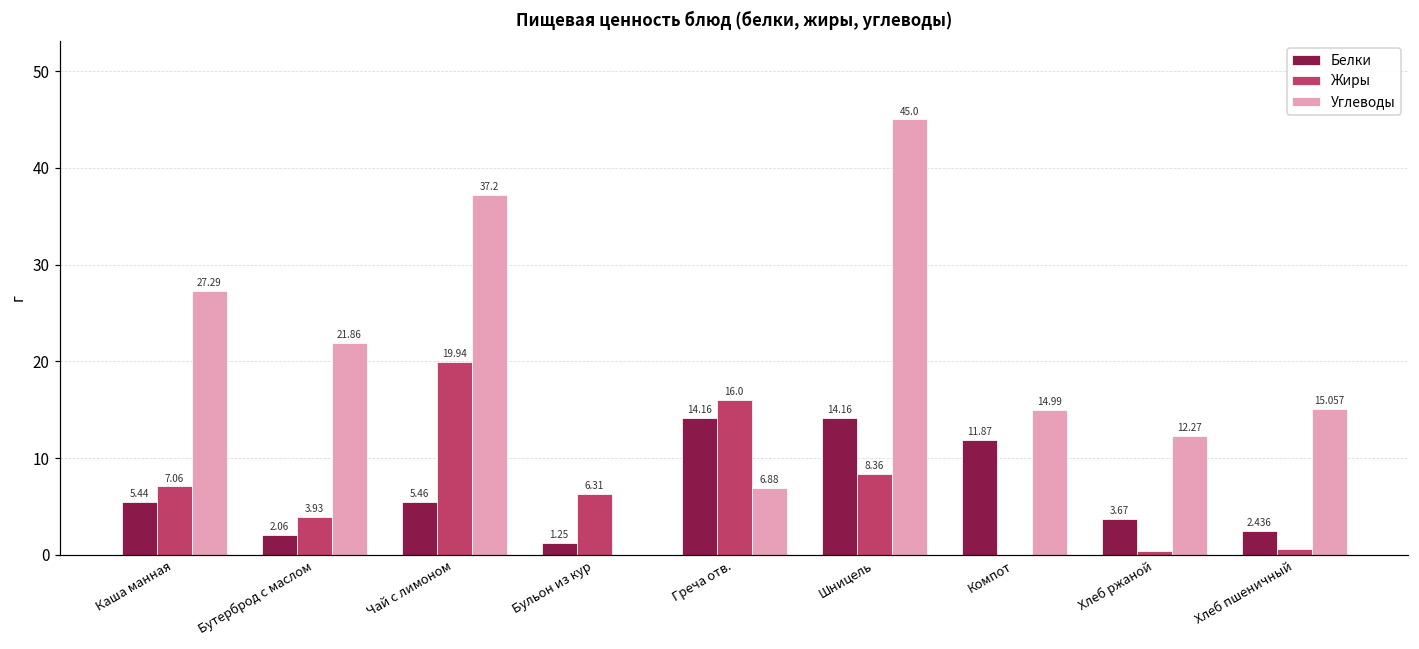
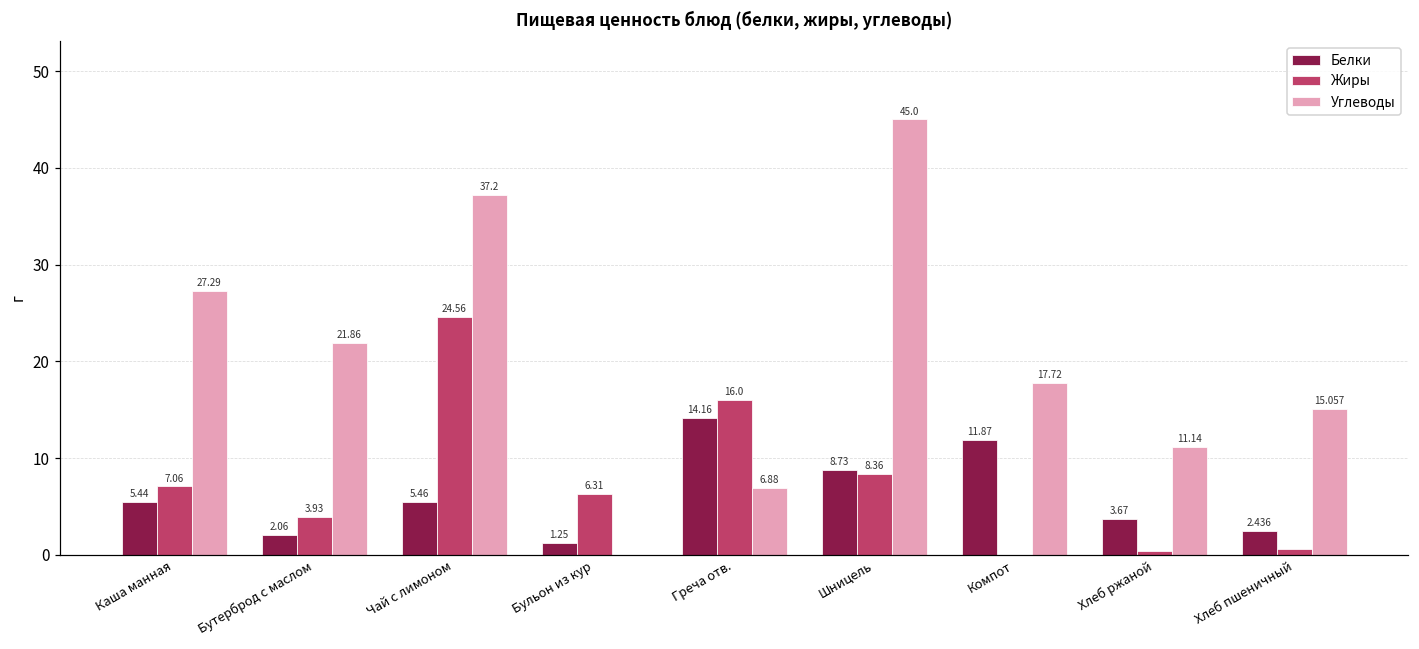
  {
    "Белки": {
      "Каша манная": 5.44,
      "Бутерброд с маслом": 2.06,
      "Чай с лимоном": 5.46,
      "Бульон из кур": 1.25,
      "Греча отв.": 14.16,
-     "Шницель": 14.16,
+     "Шницель": 8.73,
      "Компот": 11.87,
      "Хлеб ржаной": 3.67,
      "Хлеб пшеничный": 2.436
    },
    "Жиры": {
      "Каша манная": 7.06,
      "Бутерброд с маслом": 3.93,
-     "Чай с лимоном": 19.94,
+     "Чай с лимоном": 24.56,
      "Бульон из кур": 6.31,
      "Греча отв.": 16.0,
      "Шницель": 8.36
    },
    "Углеводы": {
      "Каша манная": 27.29,
      "Бутерброд с маслом": 21.86,
      "Чай с лимоном": 37.2,
      "Греча отв.": 6.88,
      "Шницель": 45.0,
-     "Компот": 14.99,
-     "Хлеб ржаной": 12.27,
+     "Компот": 17.72,
+     "Хлеб ржаной": 11.14,
      "Хлеб пшеничный": 15.057
    }
  }
